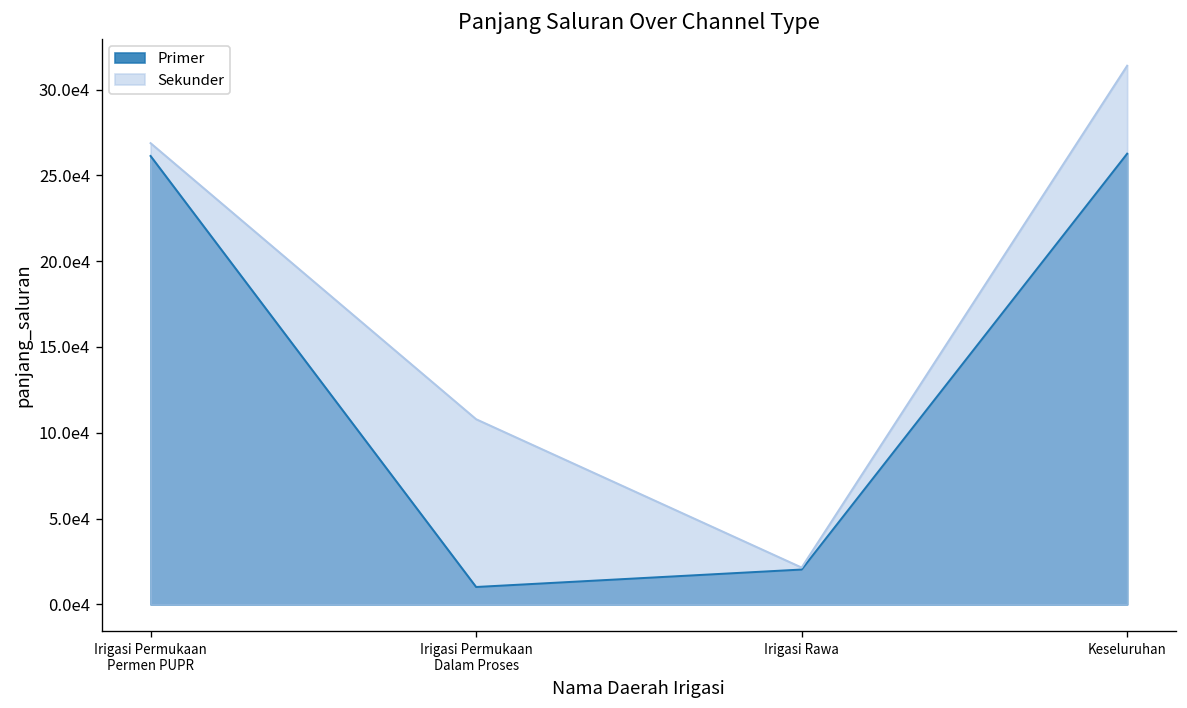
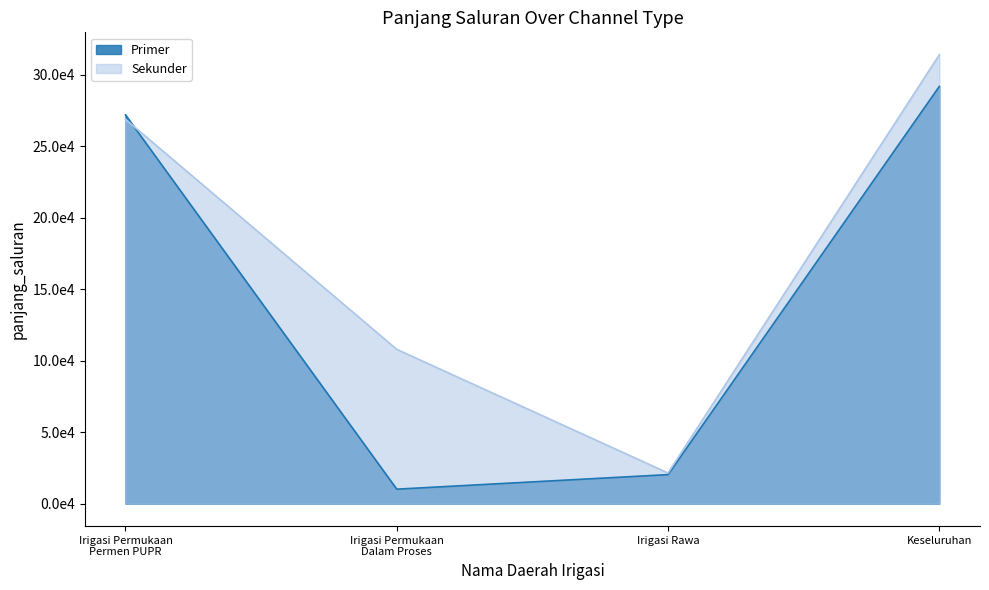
  {
    "Primer": {
-     "Irigasi Permukaan Permen PUPR": 261000,
+     "Irigasi Permukaan Permen PUPR": 272000,
      "Irigasi Permukaan Dalam Proses": 10000,
-     "Keseluruhan": 263000
+     "Keseluruhan": 292000
    },
    "Sekunder": {
      "Irigasi Permukaan Permen PUPR": 269000,
      "Irigasi Permukaan Dalam Proses": 108000,
      "Keseluruhan": 314000
    }
  }
